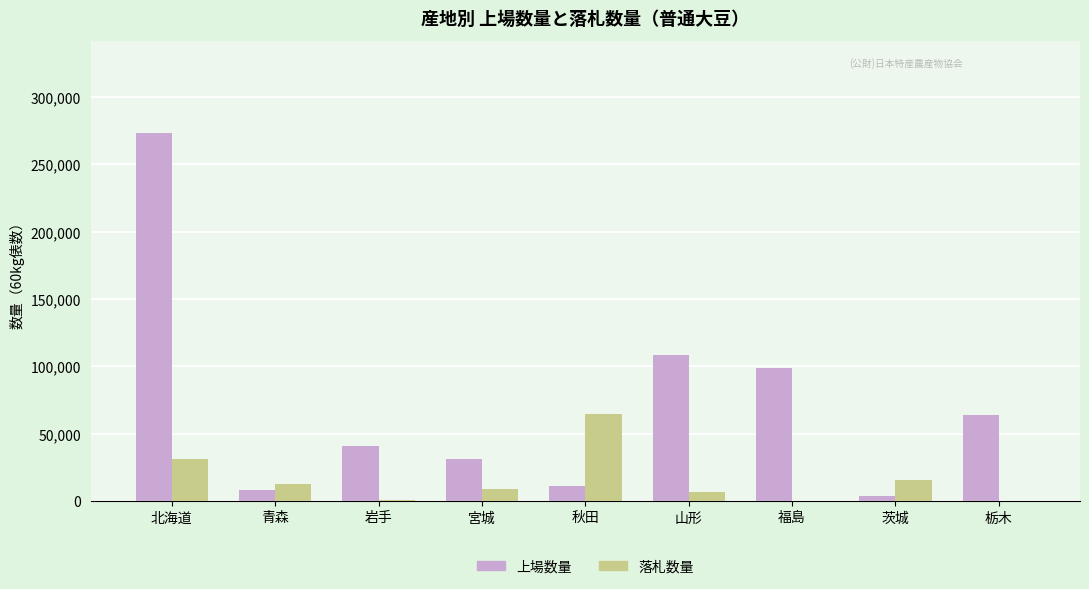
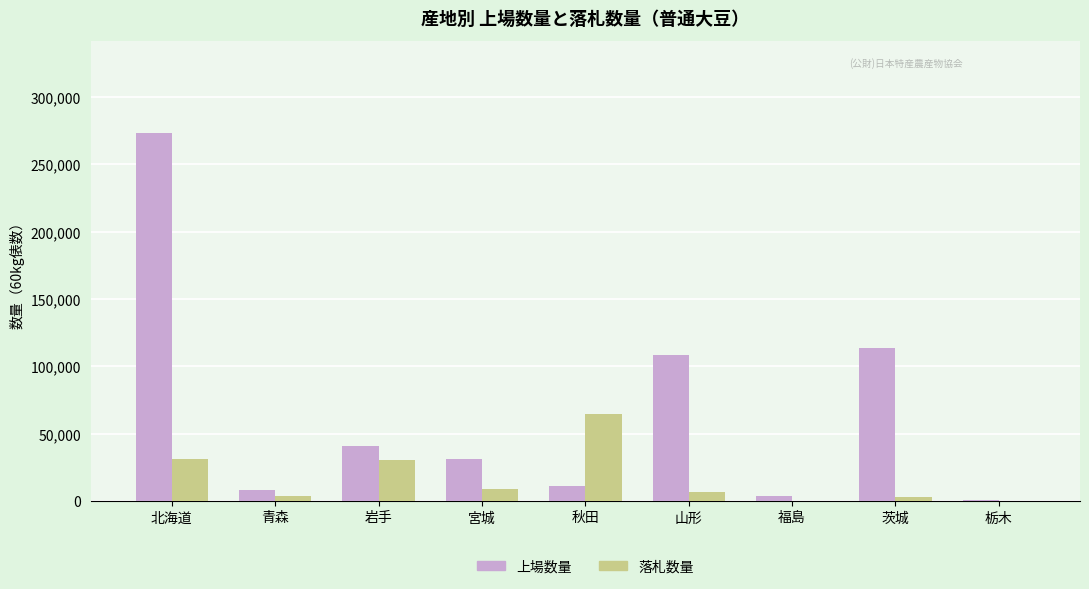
  {
    "上場数量": {
      "北海道": "273,000",
      "青森": "8,000",
      "岩手": "41,000",
      "宮城": "31,000",
      "秋田": "11,000",
      "山形": "109,000",
-     "福島": "98,000",
-     "茨城": "4,000",
-     "栃木": "64,000"
+     "福島": "4,000",
+     "茨城": "114,000",
+     "栃木": "0"
    },
    "落札数量": {
      "北海道": "31,000",
-     "青森": "12,000",
-     "岩手": "0",
+     "青森": "4,000",
+     "岩手": "30,000",
      "宮城": "9,000",
      "秋田": "65,000",
      "山形": "7,000",
-     "茨城": "15,000"
+     "茨城": "3,000"
    }
  }
